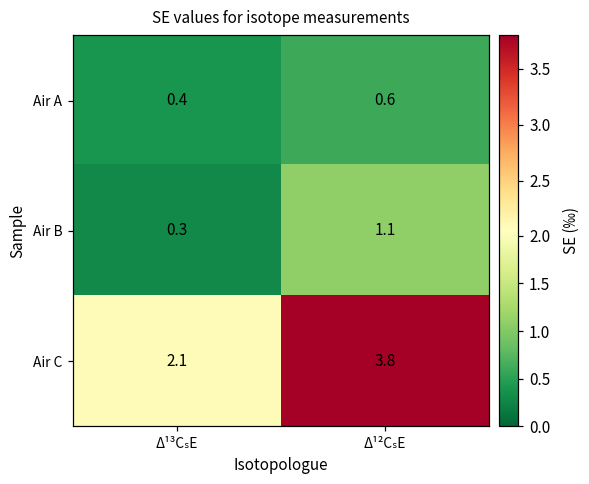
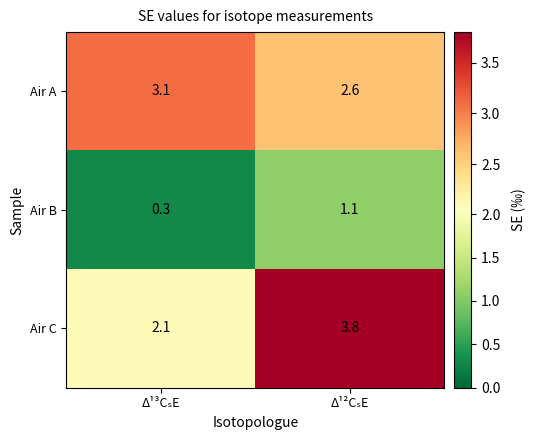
  {
    "Air A": {
-     "Δ¹³CₛE": 0.4,
-     "Δ¹²CₛE": 0.6
+     "Δ¹³CₛE": 3.1,
+     "Δ¹²CₛE": 2.6
    },
    "Air B": {
      "Δ¹³CₛE": 0.3,
      "Δ¹²CₛE": 1.1
    },
    "Air C": {
      "Δ¹³CₛE": 2.1,
      "Δ¹²CₛE": 3.8
    }
  }
